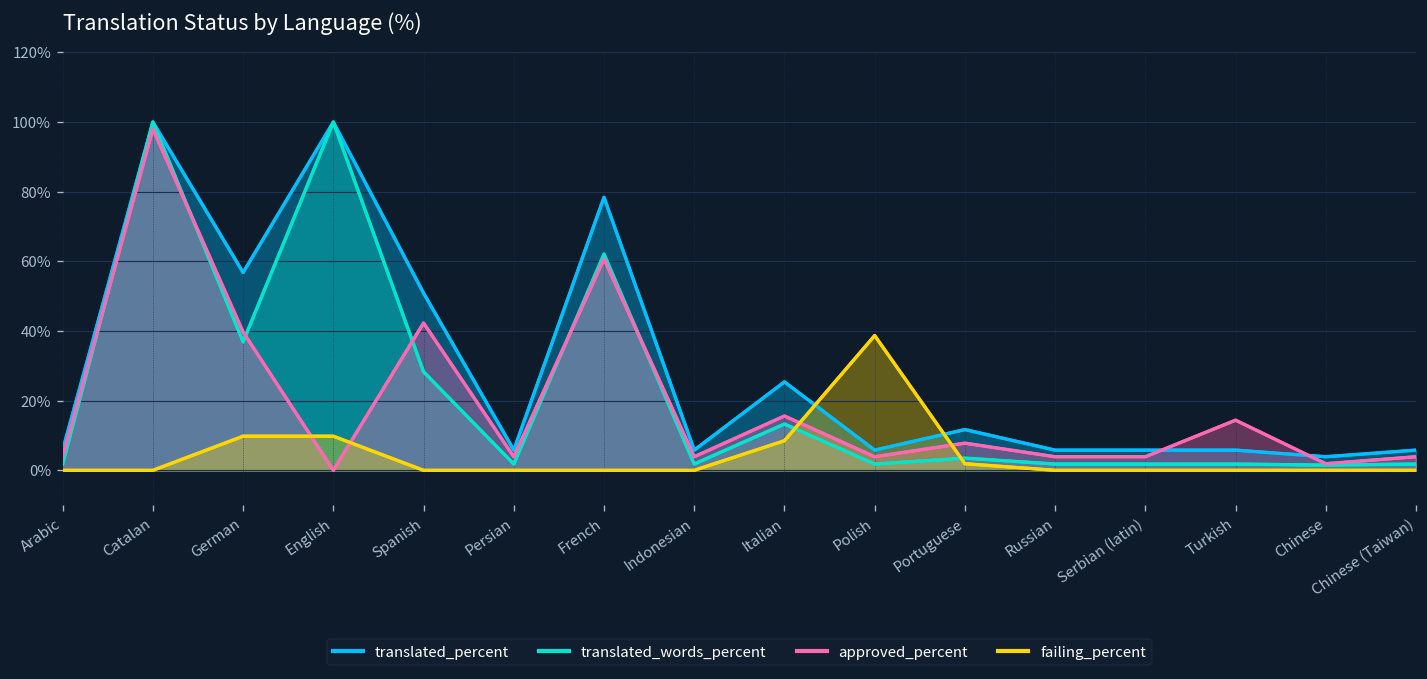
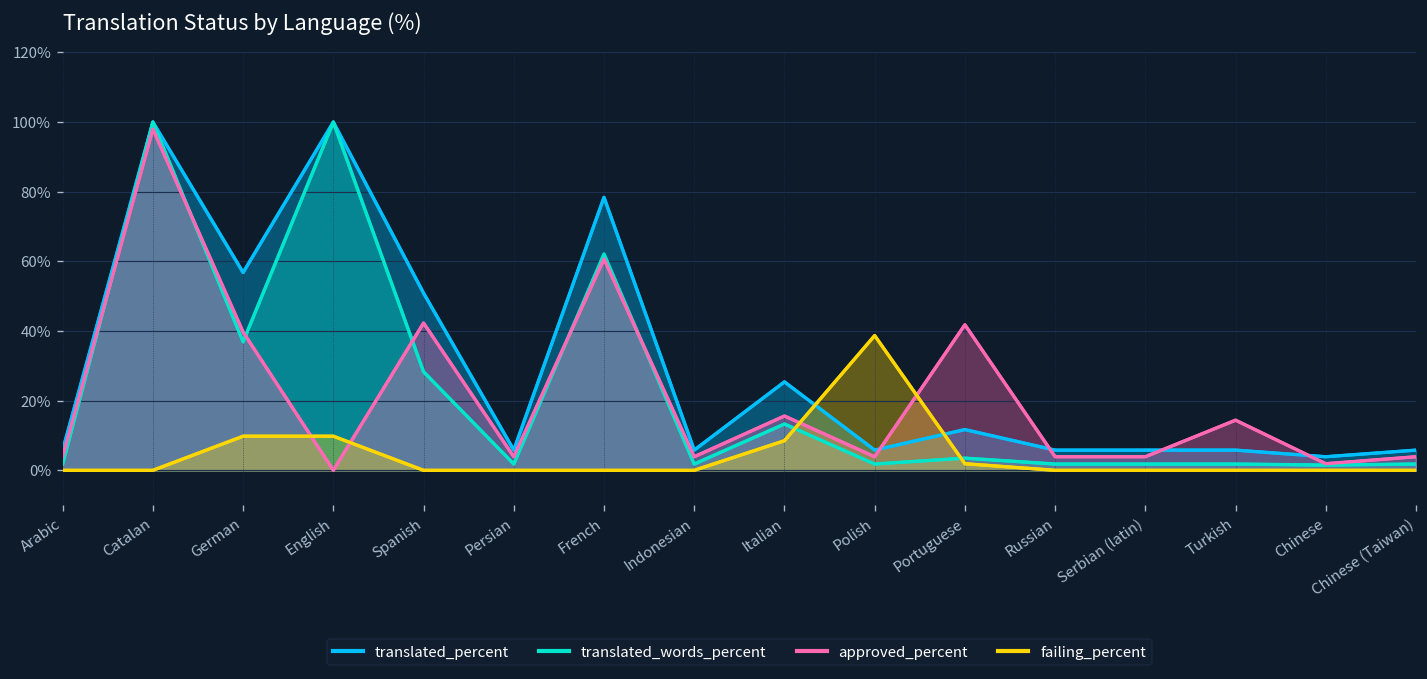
  {
    "approved_percent": {
      "Arabic": "4%",
      "Catalan": "98%",
      "German": "40%",
      "English": "0%",
      "Spanish": "42%",
      "Persian": "4%",
      "French": "61%",
      "Indonesian": "4%",
      "Italian": "16%",
      "Polish": "4%",
-     "Portuguese": "8%",
+     "Portuguese": "42%",
      "Russian": "4%",
      "Serbian (latin)": "4%",
      "Turkish": "14%",
      "Chinese (Taiwan)": "4%"
    },
    "failing_percent": {
      "Arabic": "0%",
      "Catalan": "0%",
      "German": "10%",
      "English": "10%",
      "Spanish": "0%",
      "Persian": "0%",
      "French": "0%",
      "Indonesian": "0%",
      "Italian": "9%",
      "Polish": "39%",
      "Portuguese": "2%",
      "Russian": "0%",
      "Serbian (latin)": "0%",
      "Turkish": "0%",
      "Chinese": "0%",
      "Chinese (Taiwan)": "0%"
    }
  }
